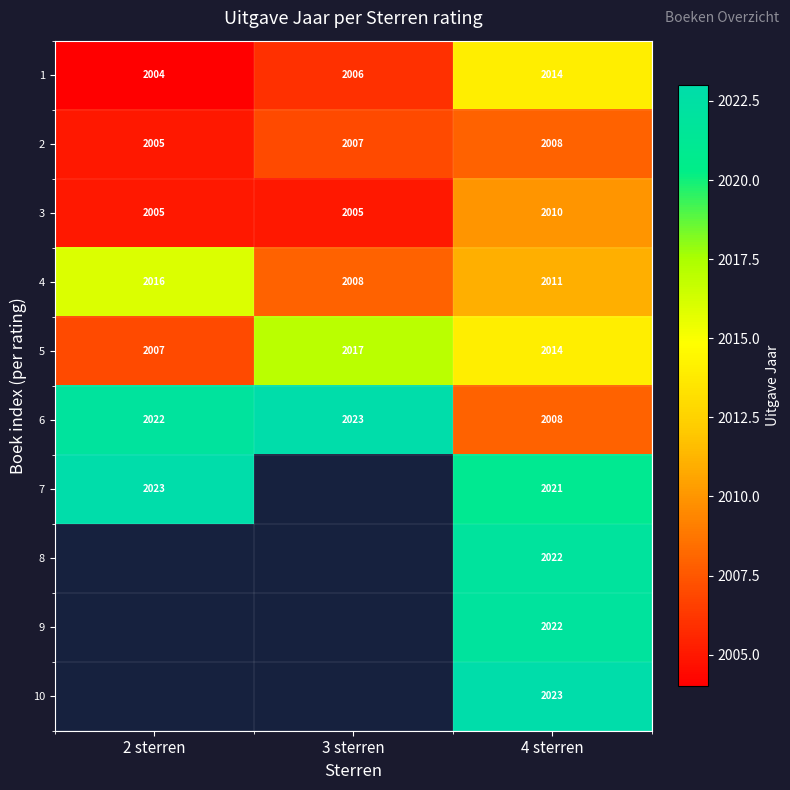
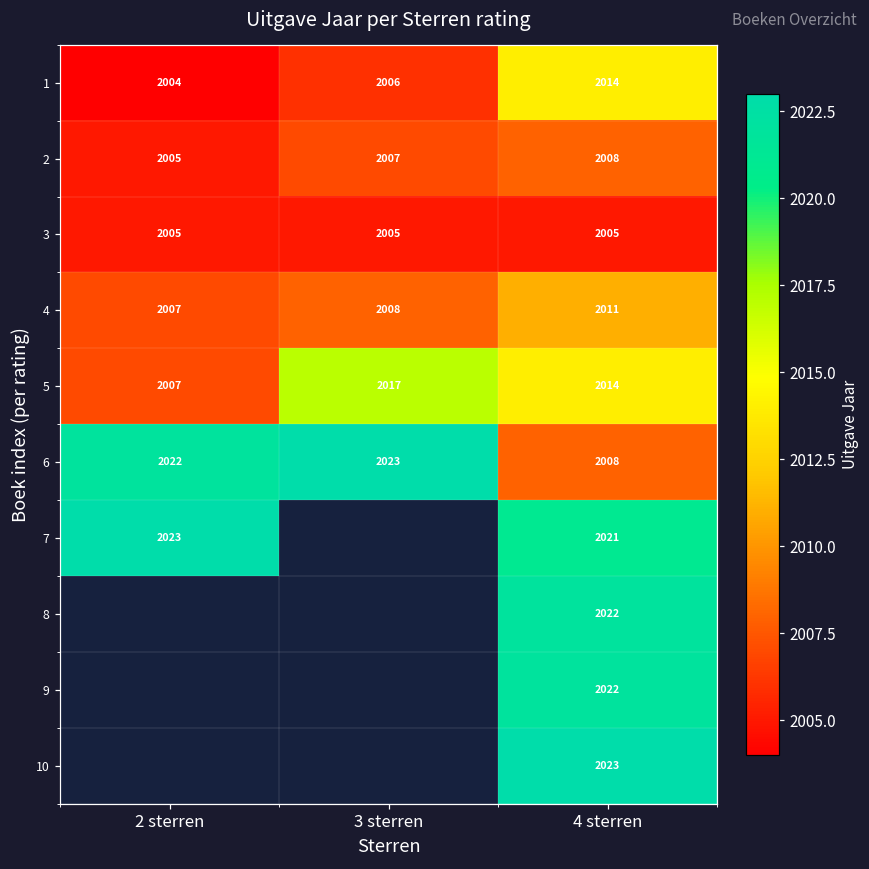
  {
    "1": {
      "2 sterren": 2004,
      "3 sterren": 2006,
      "4 sterren": 2014
    },
    "2": {
      "2 sterren": 2005,
      "3 sterren": 2007,
      "4 sterren": 2008
    },
    "3": {
      "2 sterren": 2005,
      "3 sterren": 2005,
-     "4 sterren": 2010
+     "4 sterren": 2005
    },
    "4": {
-     "2 sterren": 2016,
+     "2 sterren": 2007,
      "3 sterren": 2008,
      "4 sterren": 2011
    },
    "5": {
      "2 sterren": 2007,
      "3 sterren": 2017,
      "4 sterren": 2014
    },
    "6": {
      "2 sterren": 2022,
      "3 sterren": 2023,
      "4 sterren": 2008
    },
    "7": {
      "2 sterren": 2023,
      "4 sterren": 2021
    },
    "8": {
      "4 sterren": 2022
    },
    "9": {
      "4 sterren": 2022
    },
    "10": {
      "4 sterren": 2023
    }
  }
